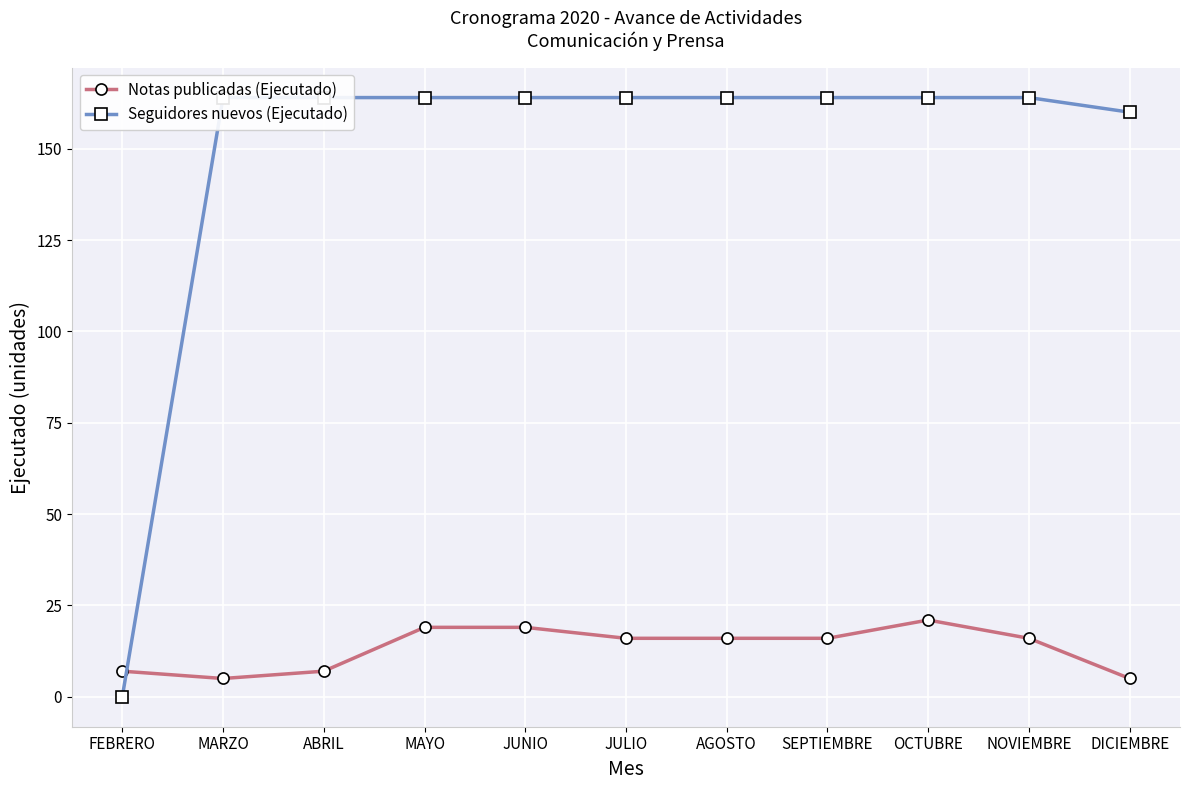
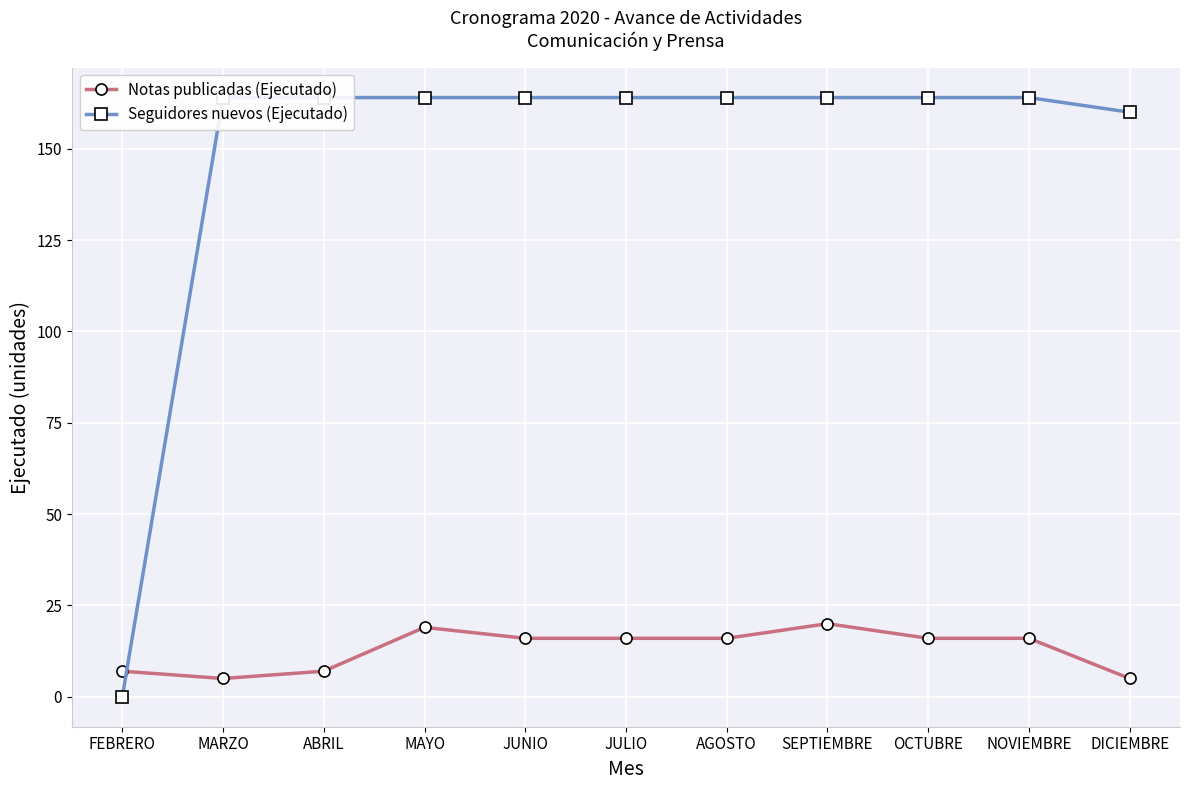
  {
    "Notas publicadas (Ejecutado)": {
      "FEBRERO": 7,
      "MARZO": 5,
      "ABRIL": 7,
      "MAYO": 19,
-     "JUNIO": 19,
+     "JUNIO": 16,
      "JULIO": 16,
      "AGOSTO": 16,
-     "SEPTIEMBRE": 16,
-     "OCTUBRE": 21,
+     "SEPTIEMBRE": 20,
+     "OCTUBRE": 16,
      "NOVIEMBRE": 16,
      "DICIEMBRE": 5
    },
    "Seguidores nuevos (Ejecutado)": {
      "FEBRERO": 0,
      "MAYO": 164,
      "JUNIO": 164,
      "JULIO": 164,
      "AGOSTO": 164,
      "SEPTIEMBRE": 164,
      "OCTUBRE": 164,
      "NOVIEMBRE": 164,
      "DICIEMBRE": 160
    }
  }
